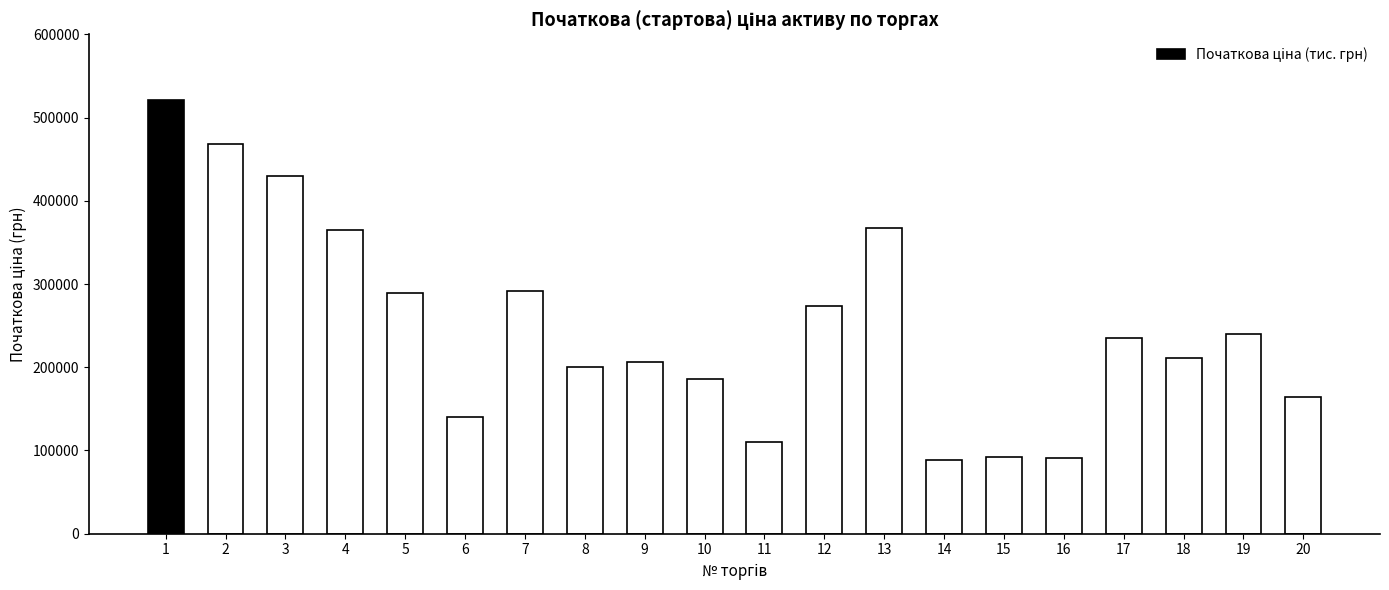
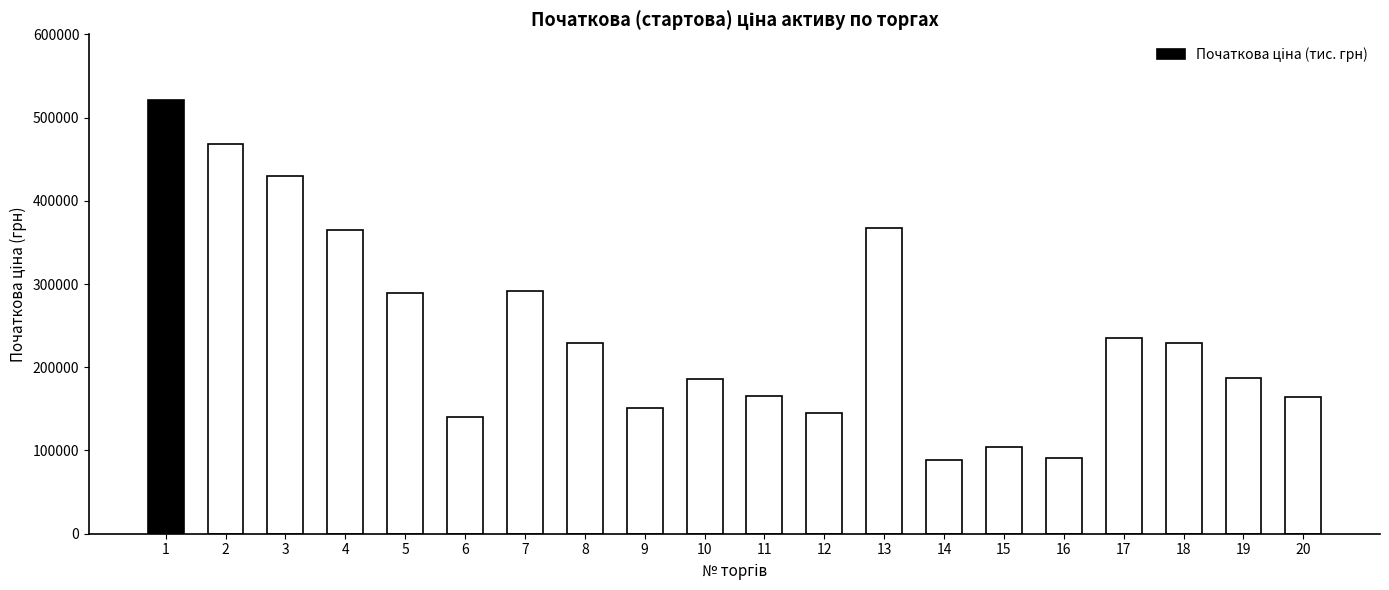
  {
    "1": 520000,
    "2": 470000,
    "3": 430000,
    "4": 360000,
    "5": 290000,
    "6": 140000,
    "7": 290000,
-   "8": 200000,
-   "9": 210000,
+   "8": 230000,
+   "9": 150000,
    "10": 190000,
-   "11": 110000,
-   "12": 270000,
+   "11": 170000,
+   "12": 140000,
    "13": 370000,
    "14": 90000,
-   "15": 90000,
+   "15": 100000,
    "16": 90000,
    "17": 230000,
-   "18": 210000,
-   "19": 240000,
+   "18": 230000,
+   "19": 190000,
    "20": 160000
  }
